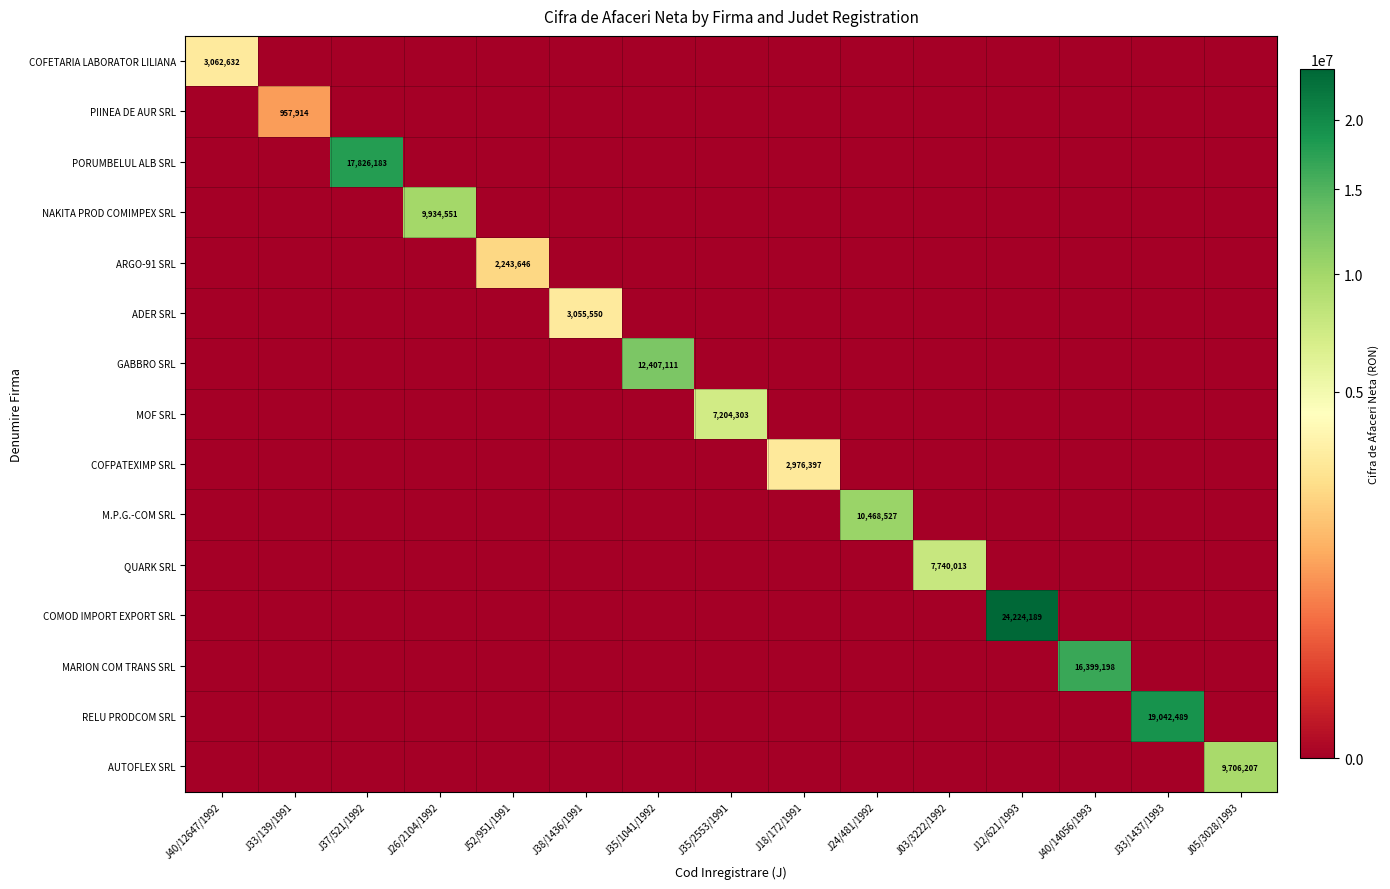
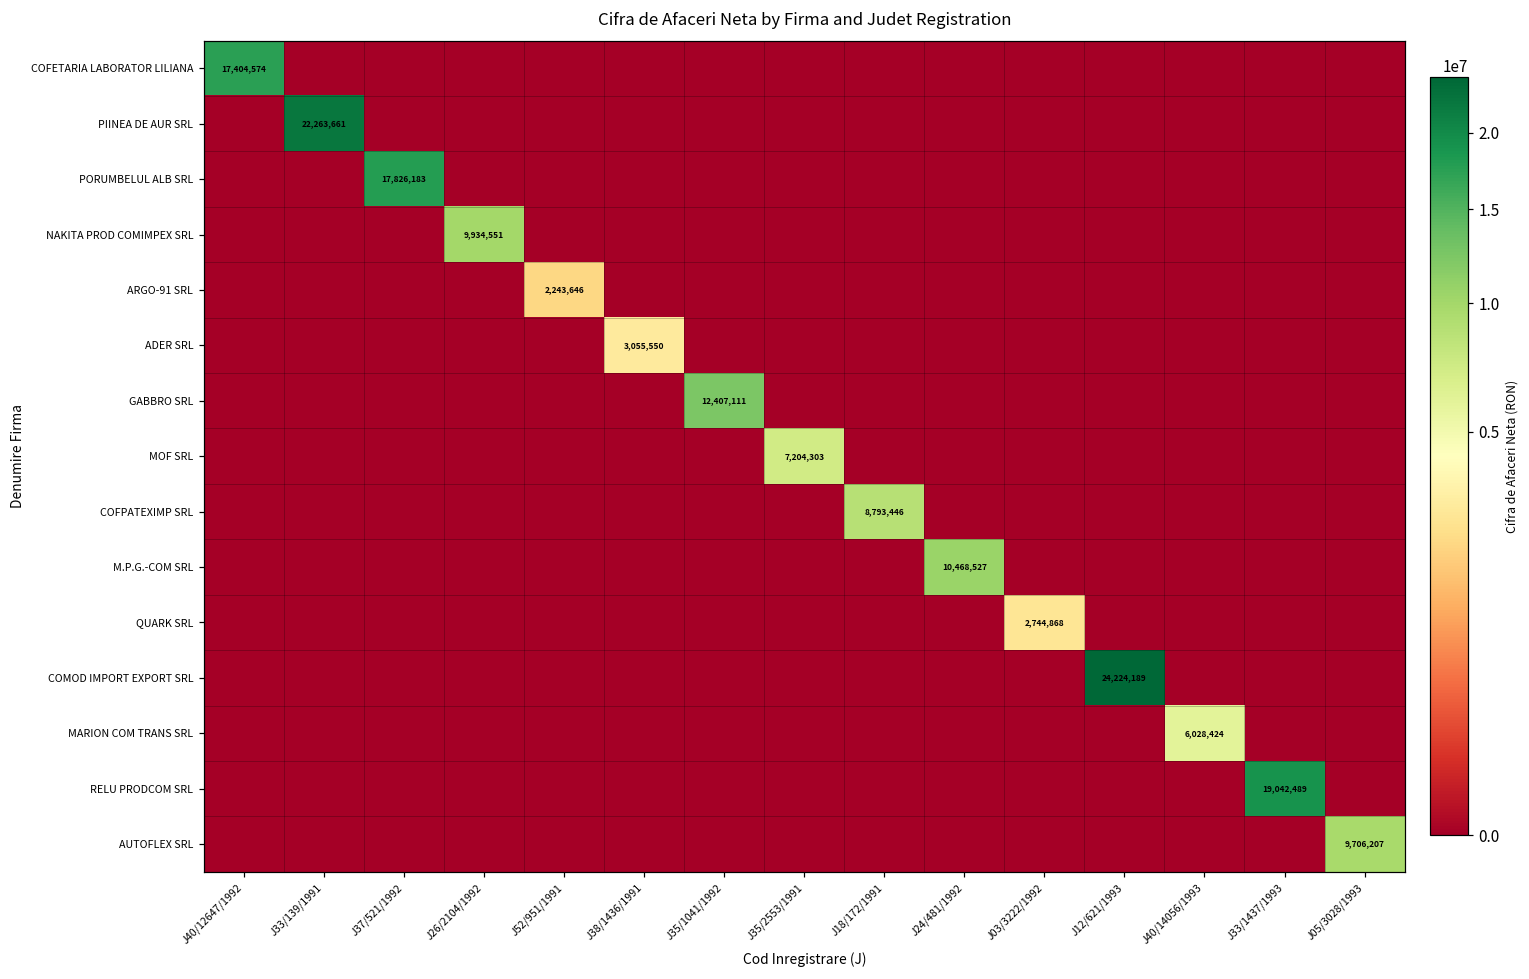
  {
    "COFETARIA LABORATOR LILIANA": {
-     "J40/12647/1992": "3,062,632"
+     "J40/12647/1992": "17,404,574"
    },
    "PIINEA DE AUR SRL": {
-     "J33/139/1991": "957,914"
+     "J33/139/1991": "22,263,661"
    },
    "PORUMBELUL ALB SRL": {
      "J37/521/1992": "17,826,183"
    },
    "NAKITA PROD COMIMPEX SRL": {
      "J26/2104/1992": "9,934,551"
    },
    "ARGO-91 SRL": {
      "J52/951/1991": "2,243,646"
    },
    "ADER SRL": {
      "J38/1436/1991": "3,055,550"
    },
    "GABBRO SRL": {
      "J35/1041/1992": "12,407,111"
    },
    "MOF SRL": {
      "J35/2553/1991": "7,204,303"
    },
    "COFPATEXIMP SRL": {
-     "J18/172/1991": "2,976,397"
+     "J18/172/1991": "8,793,446"
    },
    "M.P.G.-COM SRL": {
      "J24/481/1992": "10,468,527"
    },
    "QUARK SRL": {
-     "J03/3222/1992": "7,740,013"
+     "J03/3222/1992": "2,744,868"
    },
    "COMOD IMPORT EXPORT SRL": {
      "J12/621/1993": "24,224,189"
    },
    "MARION COM TRANS SRL": {
-     "J40/14056/1993": "16,399,198"
+     "J40/14056/1993": "6,028,424"
    },
    "RELU PRODCOM SRL": {
      "J33/1437/1993": "19,042,489"
    },
    "AUTOFLEX SRL": {
      "J05/3028/1993": "9,706,207"
    }
  }
